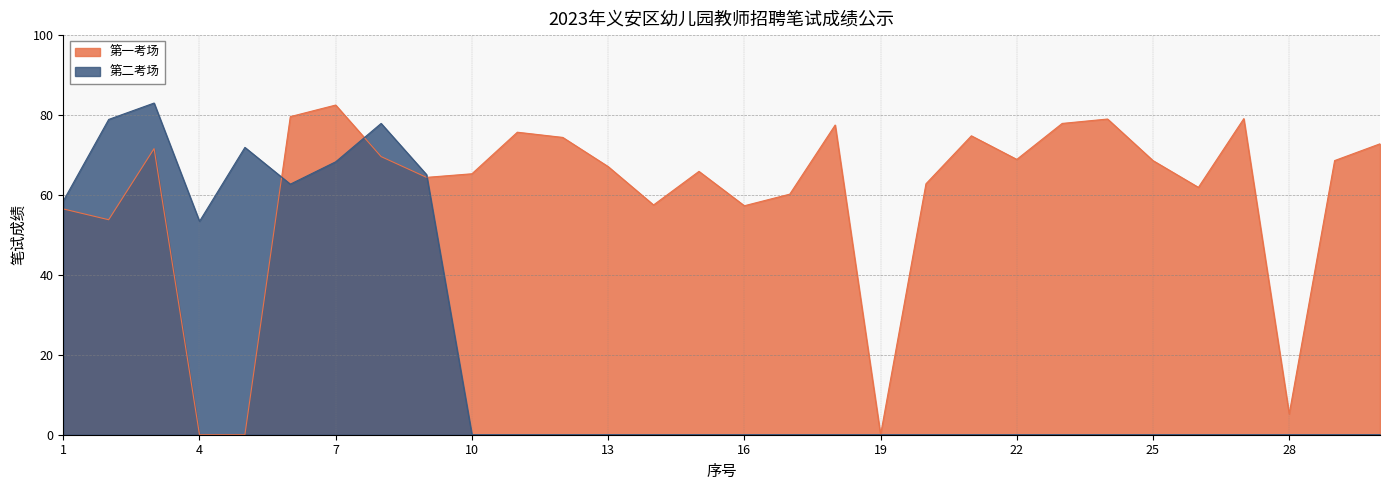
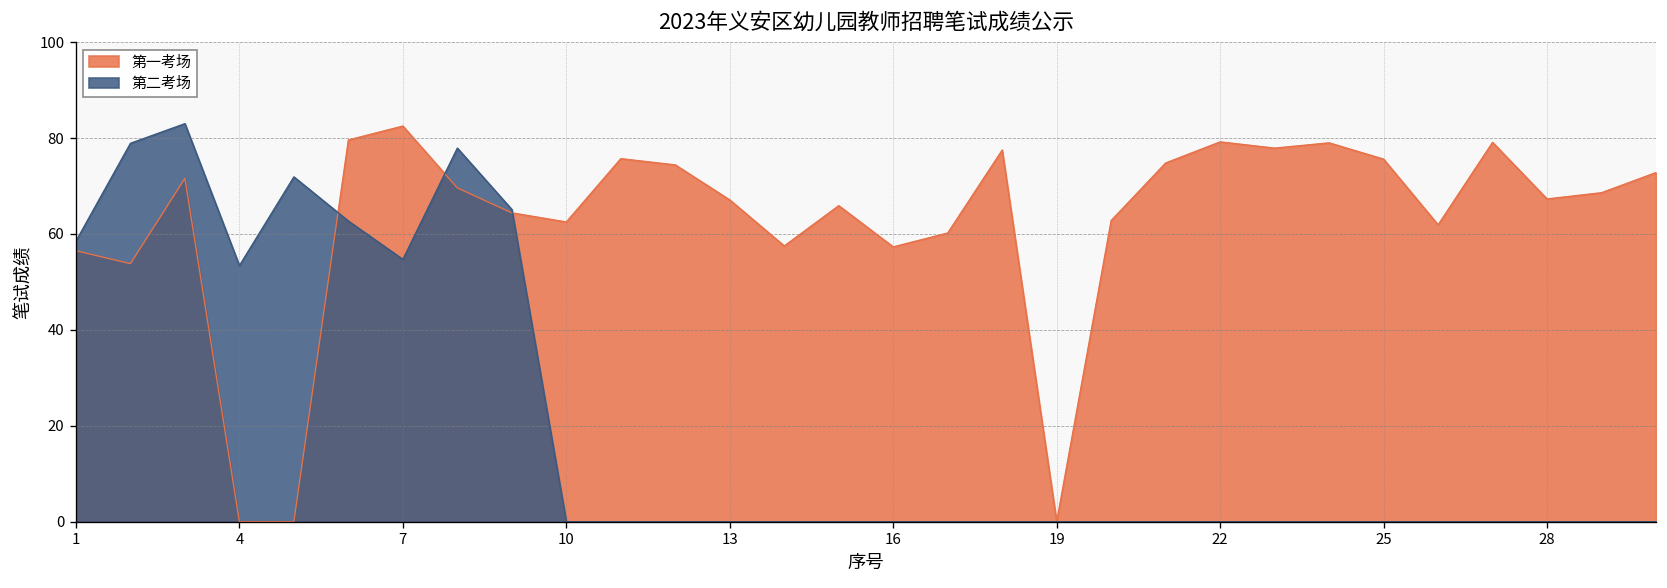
  {
    "第一考场": {
      "1": 57,
      "4": 0,
      "7": 83,
-     "10": 65,
+     "10": 63,
      "13": 67,
      "16": 57,
-     "22": 69,
-     "25": 69,
-     "28": 5
+     "22": 79,
+     "25": 76,
+     "28": 67
    },
    "第二考场": {
      "1": 59,
      "4": 53,
-     "7": 68,
+     "7": 55,
      "10": 0,
      "13": 0,
      "16": 0,
      "22": 0,
      "25": 0,
      "28": 0
    }
  }
